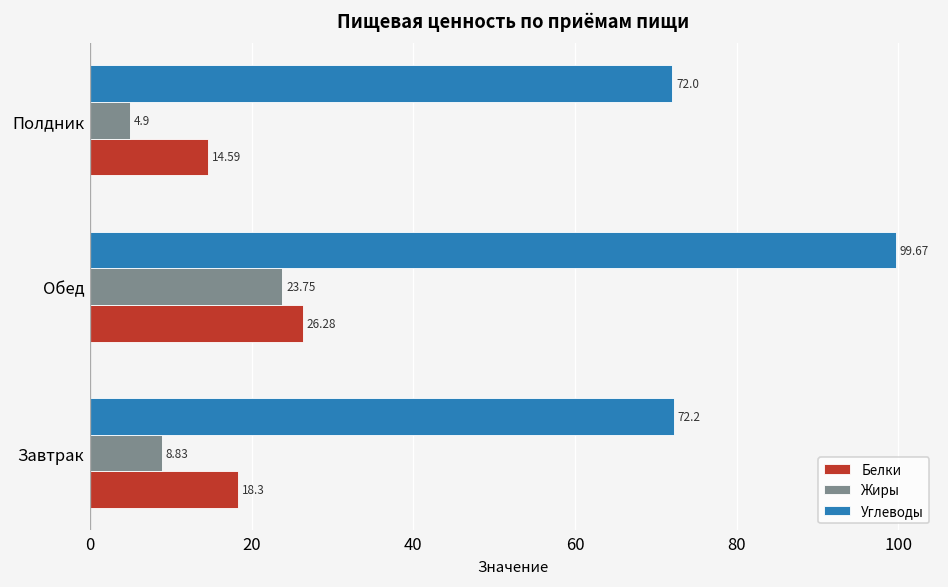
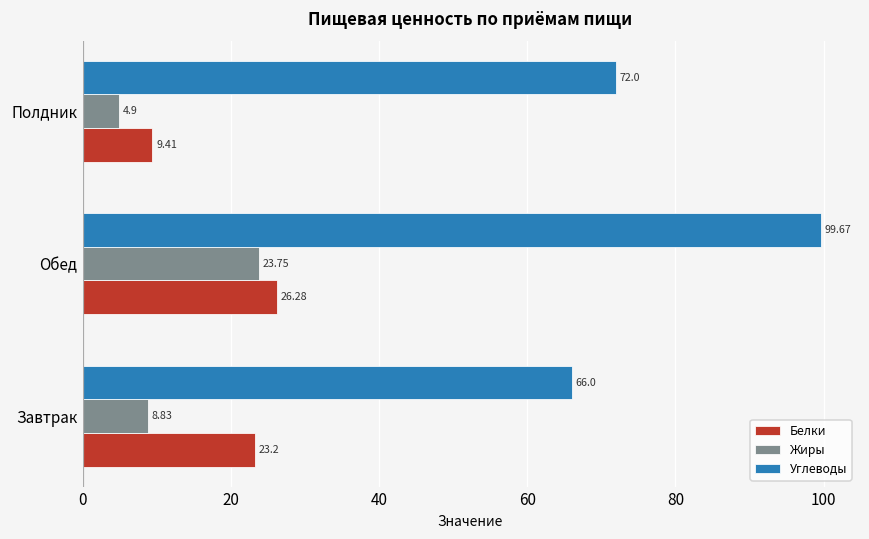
  {
    "Белки": {
-     "Полдник": 14.59,
+     "Полдник": 9.41,
      "Обед": 26.28,
-     "Завтрак": 18.3
+     "Завтрак": 23.2
    },
    "Жиры": {
      "Полдник": 4.9,
      "Обед": 23.75,
      "Завтрак": 8.83
    },
    "Углеводы": {
      "Полдник": 72.0,
      "Обед": 99.67,
-     "Завтрак": 72.2
+     "Завтрак": 66.0
    }
  }
